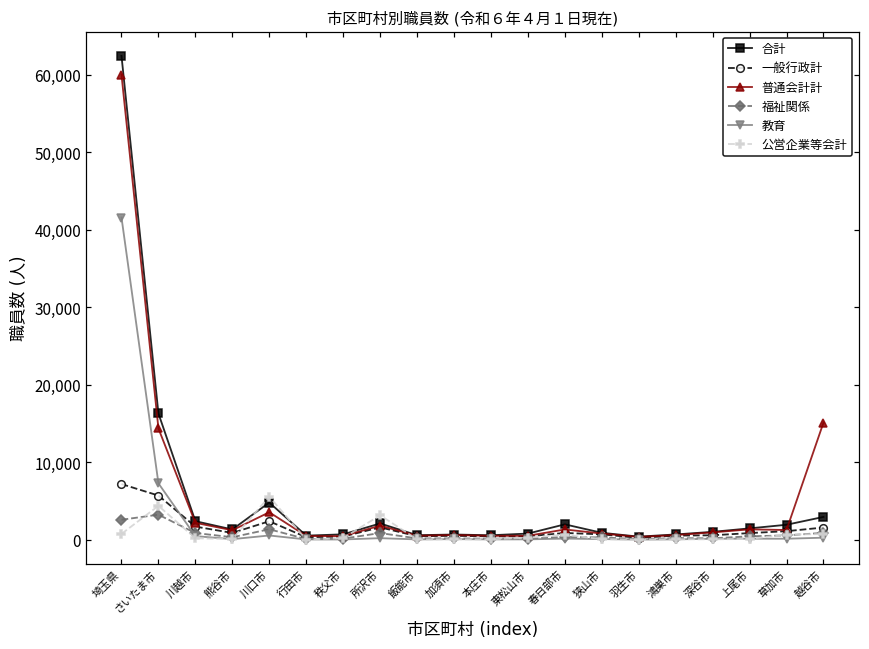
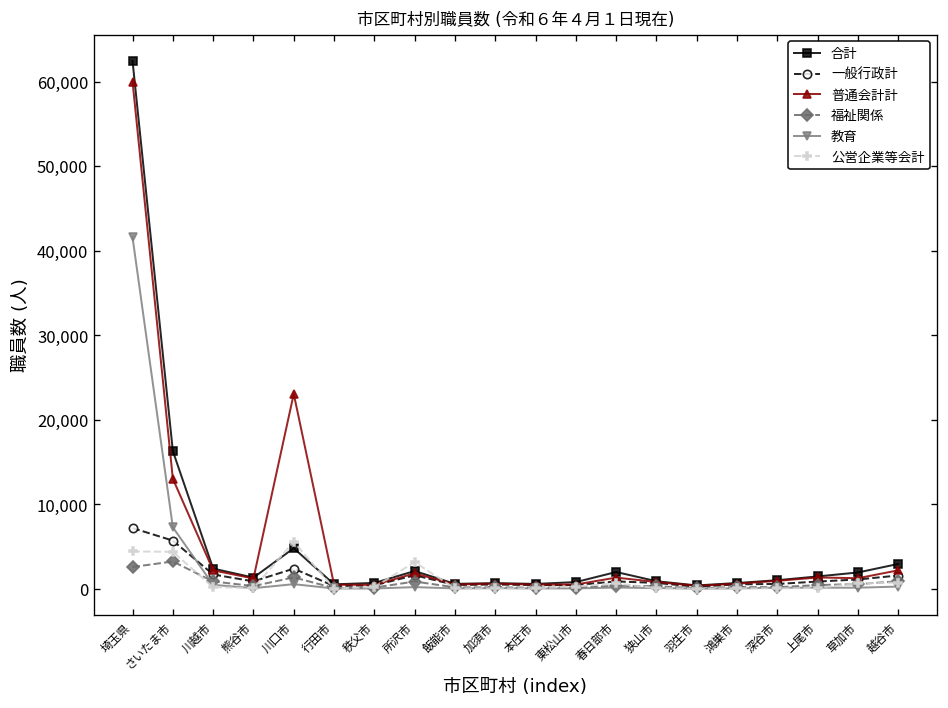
  {
    "普通会計計": {
      "埼玉県": "60,000",
-     "さいたま市": "14,000",
-     "川口市": "4,000",
+     "さいたま市": "13,000",
+     "川口市": "23,000",
      "春日部市": "1,000",
-     "越谷市": "15,000"
+     "越谷市": "2,000"
    },
    "公営企業等会計": {
-     "埼玉県": "1,000",
+     "埼玉県": "4,000",
      "さいたま市": "4,000",
      "川口市": "6,000",
      "所沢市": "3,000"
    }
  }
